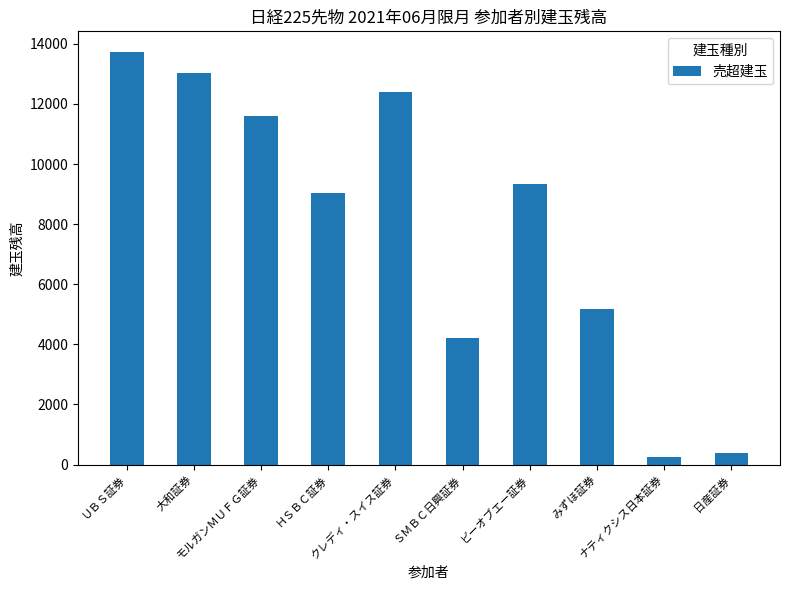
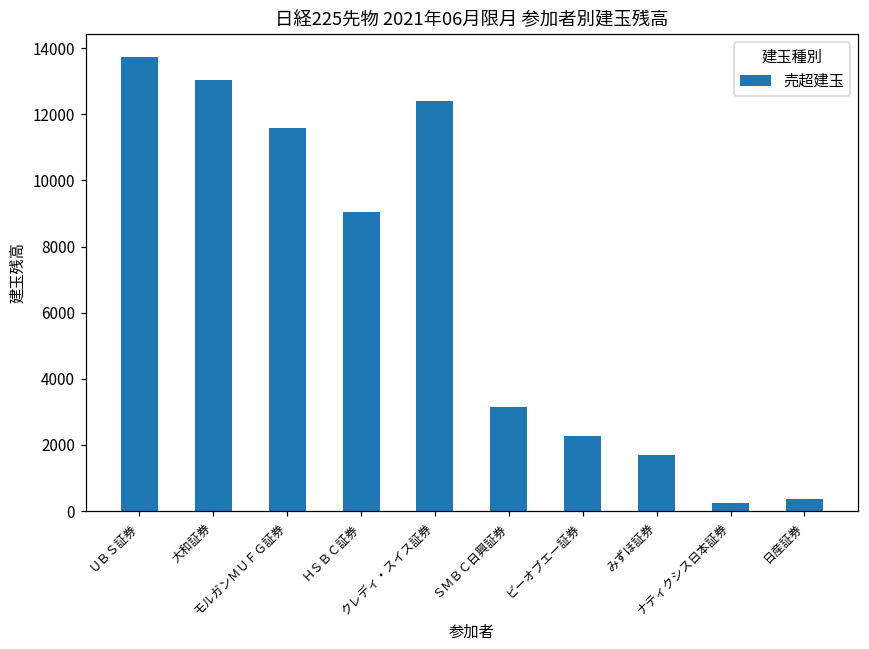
  {
    "ＵＢＳ証券": 13700,
    "大和証券": 13000,
    "モルガンＭＵＦＧ証券": 11600,
    "ＨＳＢＣ証券": 9100,
    "クレディ・スイス証券": 12400,
-   "ＳＭＢＣ日興証券": 4200,
-   "ビーオブエー証券": 9300,
-   "みずほ証券": 5200,
+   "ＳＭＢＣ日興証券": 3100,
+   "ビーオブエー証券": 2300,
+   "みずほ証券": 1700,
    "ナティクシス日本証券": 200,
    "日産証券": 400
  }
